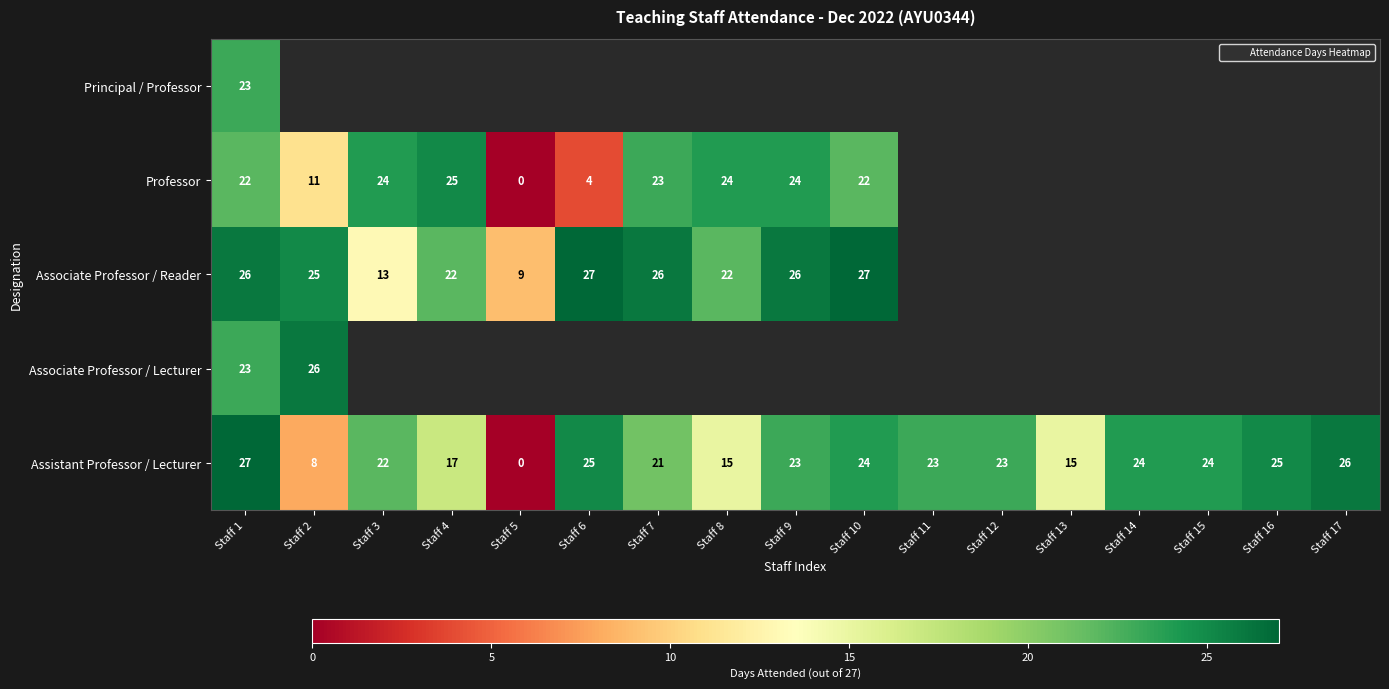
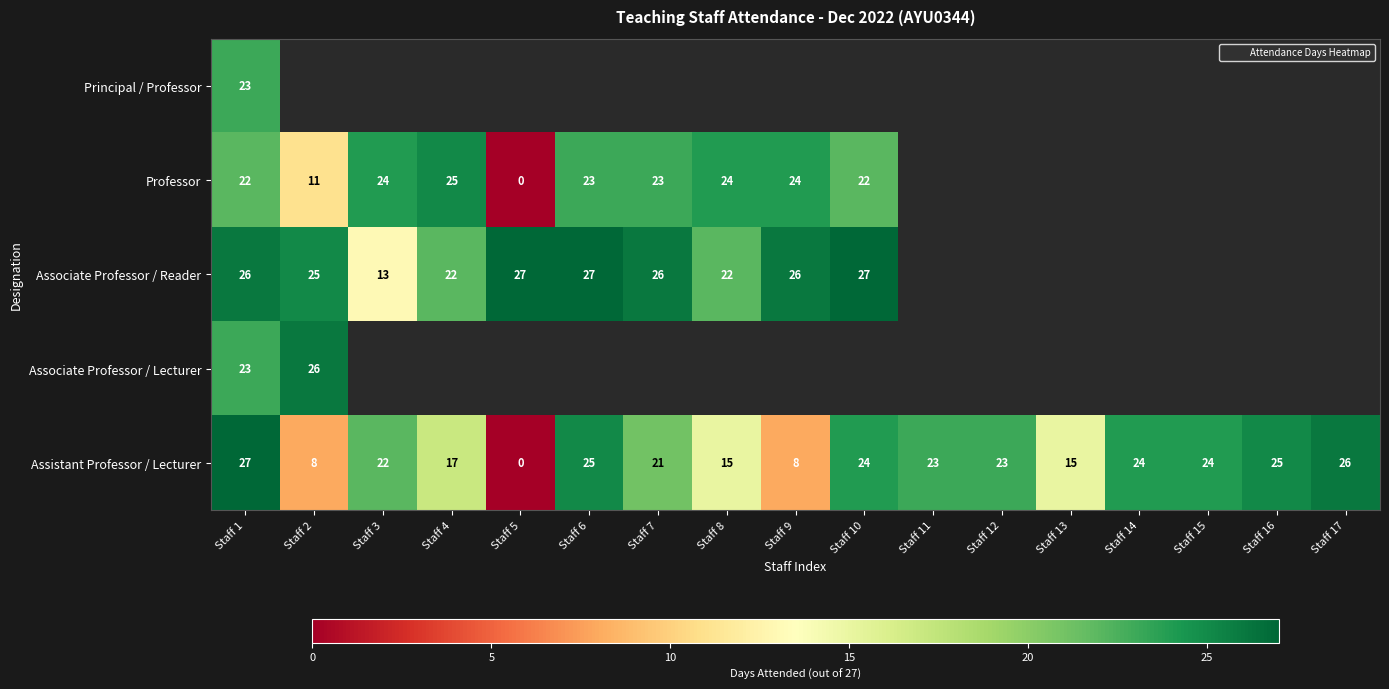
  {
    "Principal / Professor": {
      "Staff 1": 23
    },
    "Professor": {
      "Staff 1": 22,
      "Staff 2": 11,
      "Staff 3": 24,
      "Staff 4": 25,
      "Staff 5": 0,
-     "Staff 6": 4,
+     "Staff 6": 23,
      "Staff 7": 23,
      "Staff 8": 24,
      "Staff 9": 24,
      "Staff 10": 22
    },
    "Associate Professor / Reader": {
      "Staff 1": 26,
      "Staff 2": 25,
      "Staff 3": 13,
      "Staff 4": 22,
-     "Staff 5": 9,
+     "Staff 5": 27,
      "Staff 6": 27,
      "Staff 7": 26,
      "Staff 8": 22,
      "Staff 9": 26,
      "Staff 10": 27
    },
    "Associate Professor / Lecturer": {
      "Staff 1": 23,
      "Staff 2": 26
    },
    "Assistant Professor / Lecturer": {
      "Staff 1": 27,
      "Staff 2": 8,
      "Staff 3": 22,
      "Staff 4": 17,
      "Staff 5": 0,
      "Staff 6": 25,
      "Staff 7": 21,
      "Staff 8": 15,
-     "Staff 9": 23,
+     "Staff 9": 8,
      "Staff 10": 24,
      "Staff 11": 23,
      "Staff 12": 23,
      "Staff 13": 15,
      "Staff 14": 24,
      "Staff 15": 24,
      "Staff 16": 25,
      "Staff 17": 26
    }
  }
